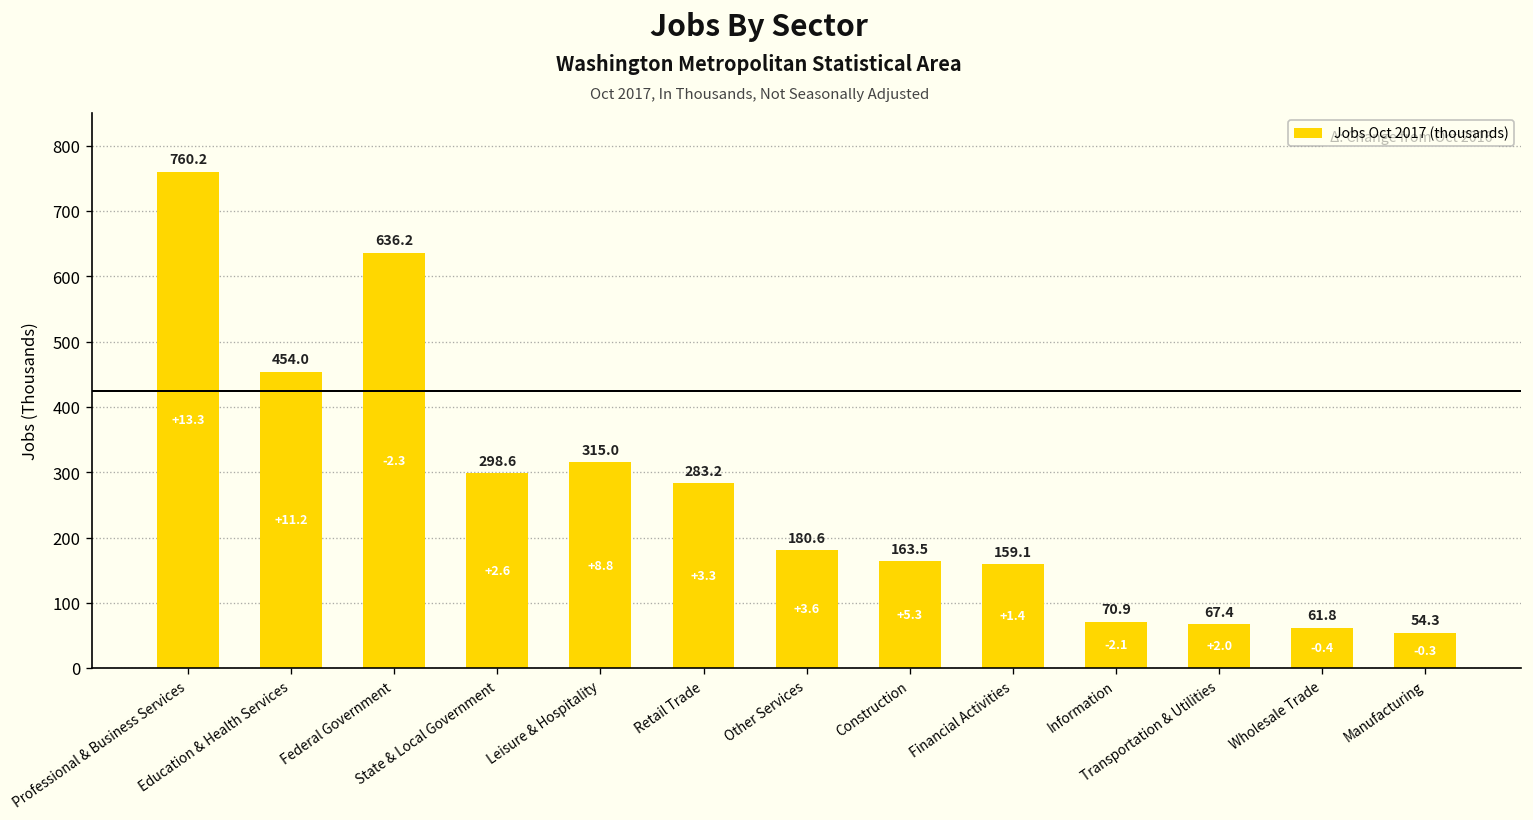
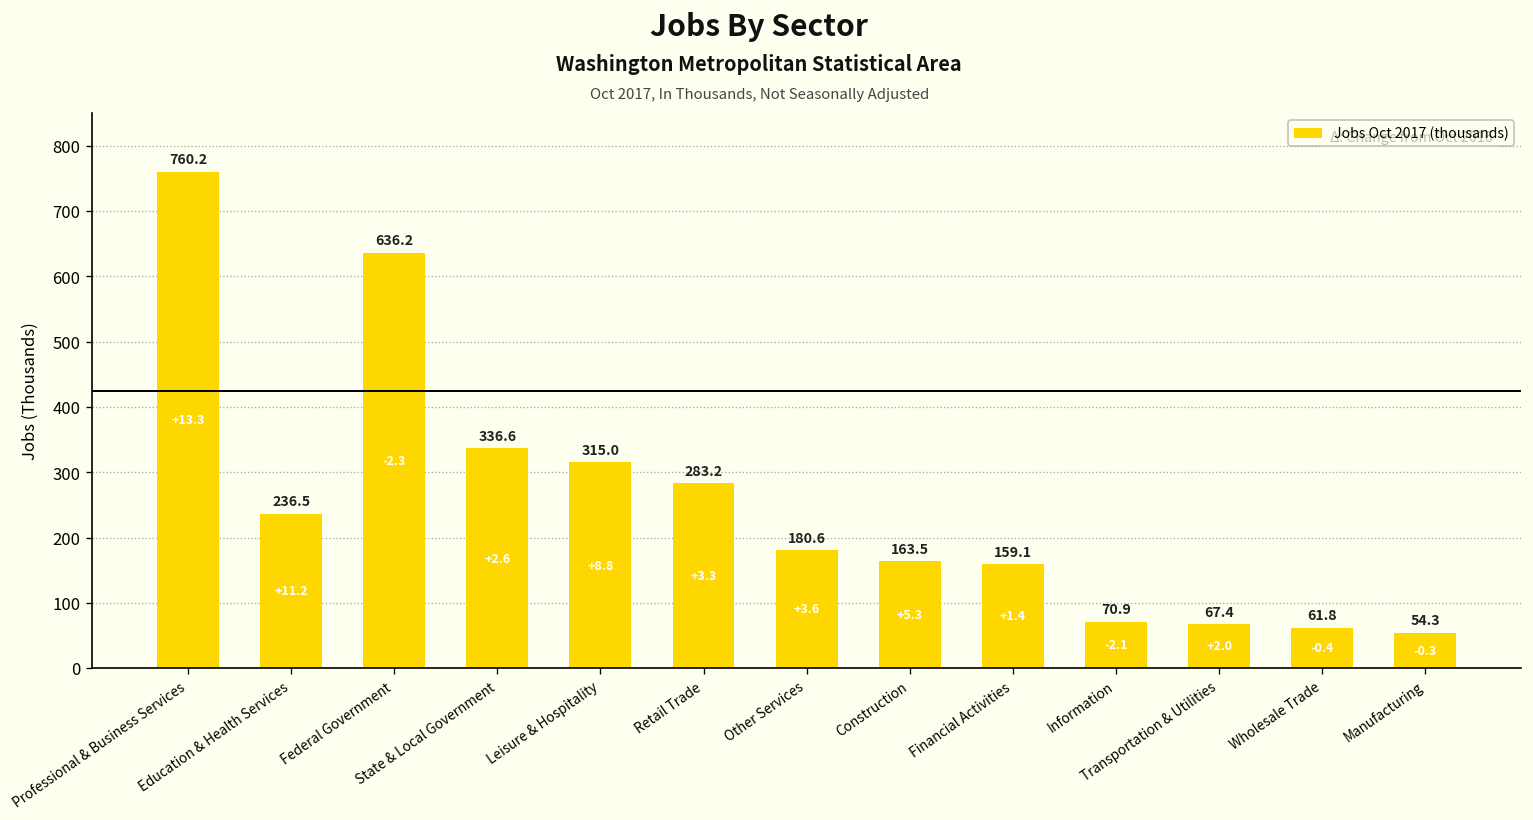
  {
    "Professional & Business Services": 760.2,
-   "Education & Health Services": 454.0,
+   "Education & Health Services": 236.5,
    "Federal Government": 636.2,
-   "State & Local Government": 298.6,
+   "State & Local Government": 336.6,
    "Leisure & Hospitality": 315.0,
    "Retail Trade": 283.2,
    "Other Services": 180.6,
    "Construction": 163.5,
    "Financial Activities": 159.1,
    "Information": 70.9,
    "Transportation & Utilities": 67.4,
    "Wholesale Trade": 61.8,
    "Manufacturing": 54.3
  }
